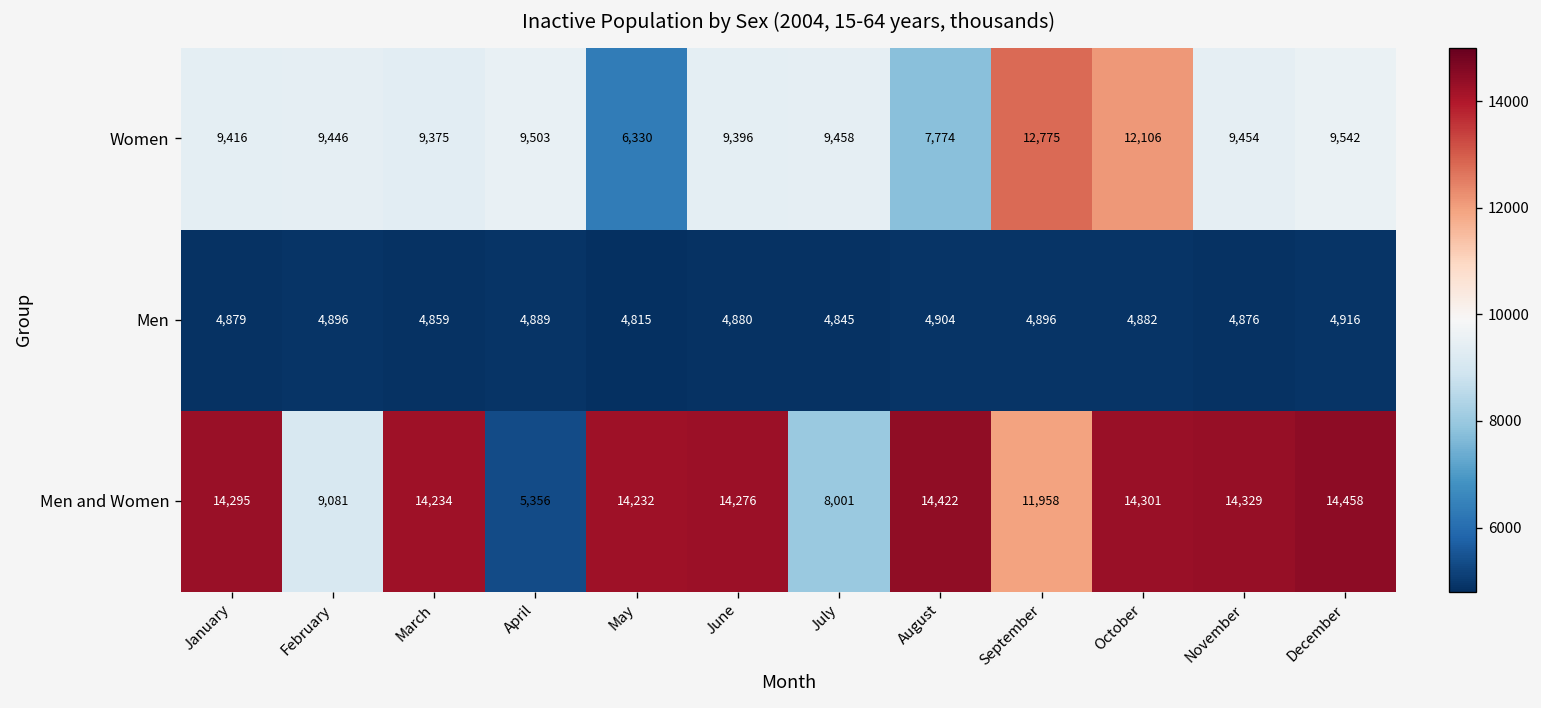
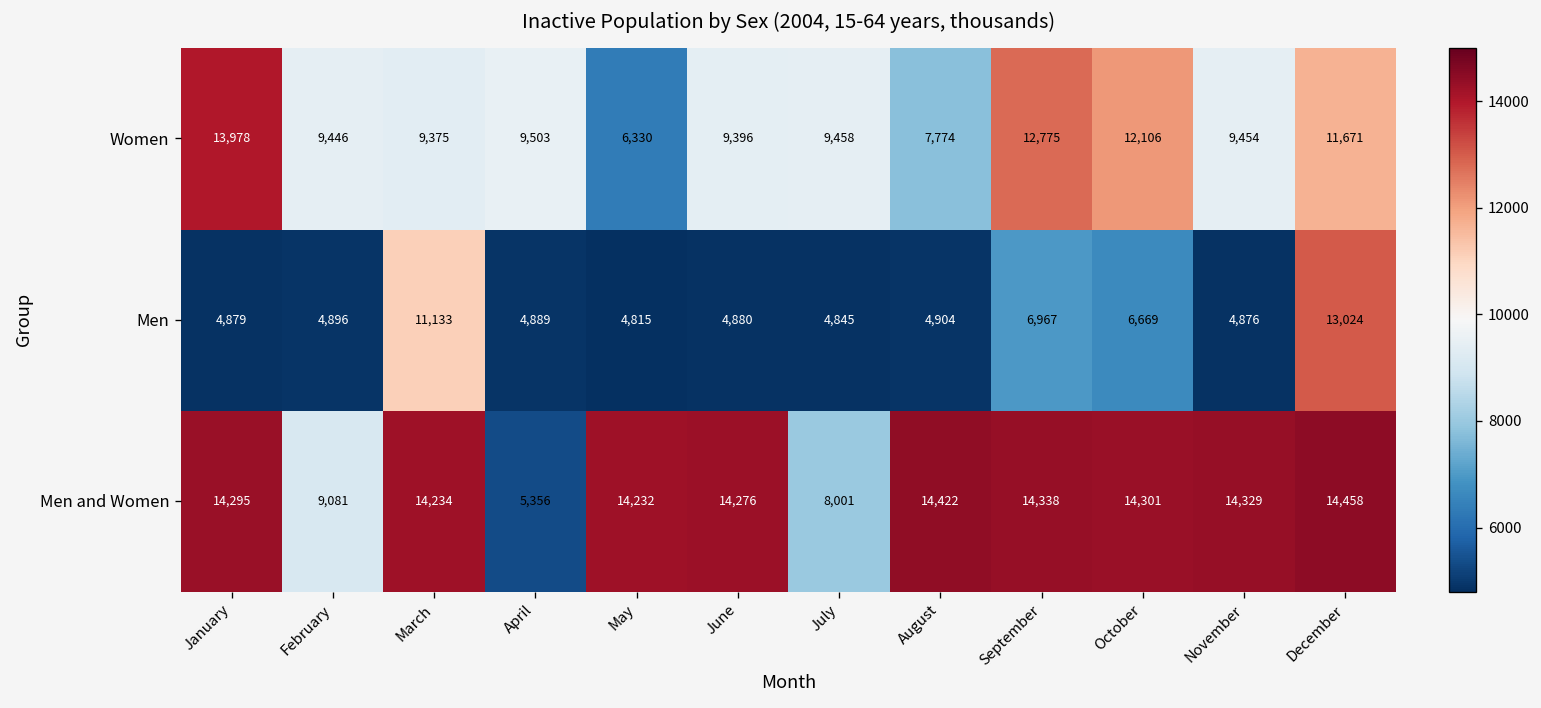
  {
    "Women": {
-     "January": "9,416",
+     "January": "13,978",
      "February": "9,446",
      "March": "9,375",
      "April": "9,503",
      "May": "6,330",
      "June": "9,396",
      "July": "9,458",
      "August": "7,774",
      "September": "12,775",
      "October": "12,106",
      "November": "9,454",
-     "December": "9,542"
+     "December": "11,671"
    },
    "Men": {
      "January": "4,879",
      "February": "4,896",
-     "March": "4,859",
+     "March": "11,133",
      "April": "4,889",
      "May": "4,815",
      "June": "4,880",
      "July": "4,845",
      "August": "4,904",
-     "September": "4,896",
-     "October": "4,882",
+     "September": "6,967",
+     "October": "6,669",
      "November": "4,876",
-     "December": "4,916"
+     "December": "13,024"
    },
    "Men and Women": {
      "January": "14,295",
      "February": "9,081",
      "March": "14,234",
      "April": "5,356",
      "May": "14,232",
      "June": "14,276",
      "July": "8,001",
      "August": "14,422",
-     "September": "11,958",
+     "September": "14,338",
      "October": "14,301",
      "November": "14,329",
      "December": "14,458"
    }
  }
